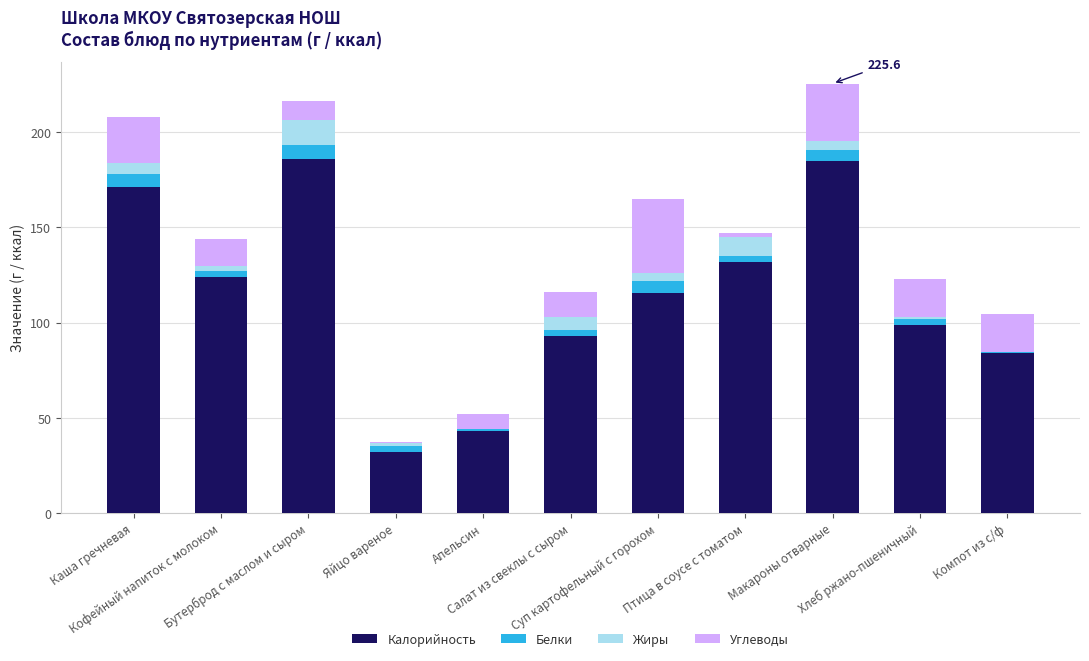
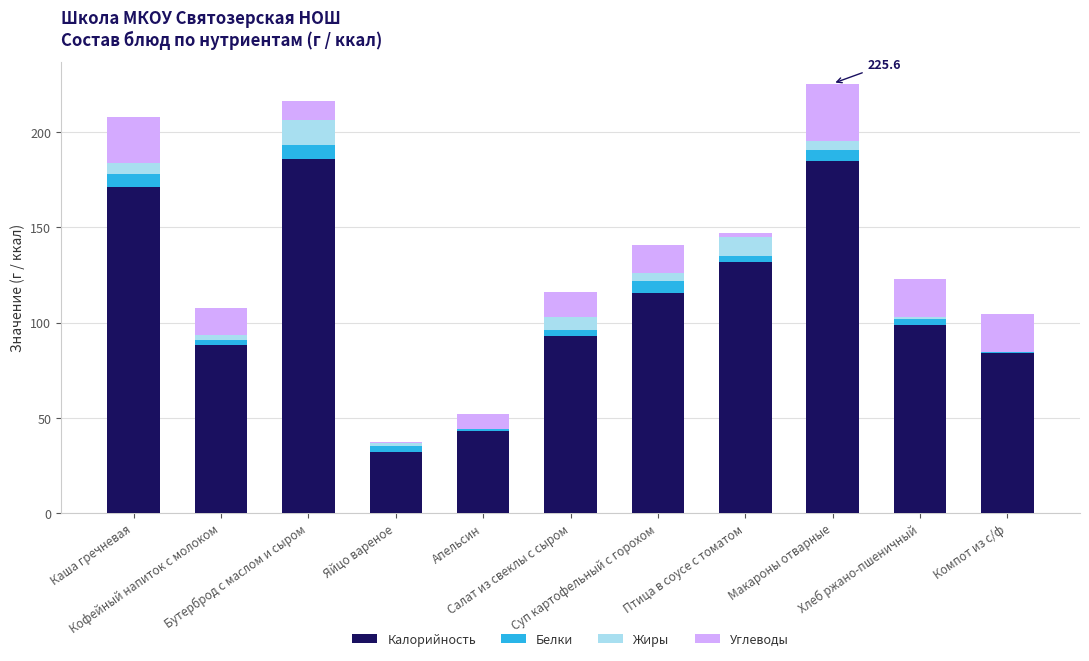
  {
    "Калорийность": {
      "Каша гречневая": 171,
-     "Кофейный напиток с молоком": 124,
+     "Кофейный напиток с молоком": 88,
      "Бутерброд с маслом и сыром": 186,
      "Яйцо вареное": 32,
      "Апельсин": 43,
      "Салат из свеклы с сыром": 93,
      "Суп картофельный с горохом": 116,
      "Птица в соусе с томатом": 132,
      "Макароны отварные": 185,
      "Хлеб ржано-пшеничный": 99,
      "Компот из с/ф": 84
    },
    "Белки": {
      "Каша гречневая": 7,
      "Кофейный напиток с молоком": 3,
      "Бутерброд с маслом и сыром": 7,
      "Яйцо вареное": 3,
      "Салат из свеклы с сыром": 3,
      "Суп картофельный с горохом": 6,
      "Птица в соусе с томатом": 3,
      "Макароны отварные": 6,
      "Хлеб ржано-пшеничный": 3
    },
    "Жиры": {
      "Каша гречневая": 6,
      "Кофейный напиток с молоком": 3,
      "Бутерброд с маслом и сыром": 13,
      "Яйцо вареное": 2,
      "Салат из свеклы с сыром": 7,
      "Суп картофельный с горохом": 4,
      "Птица в соусе с томатом": 10,
      "Макароны отварные": 5,
      "Компот из с/ф": 0
    },
    "Углеводы": {
      "Каша гречневая": 24,
      "Кофейный напиток с молоком": 14,
      "Бутерброд с маслом и сыром": 10,
      "Апельсин": 8,
      "Салат из свеклы с сыром": 13,
-     "Суп картофельный с горохом": 39,
+     "Суп картофельный с горохом": 15,
      "Птица в соусе с томатом": 2,
      "Хлеб ржано-пшеничный": 20,
      "Компот из с/ф": 20
    }
  }
